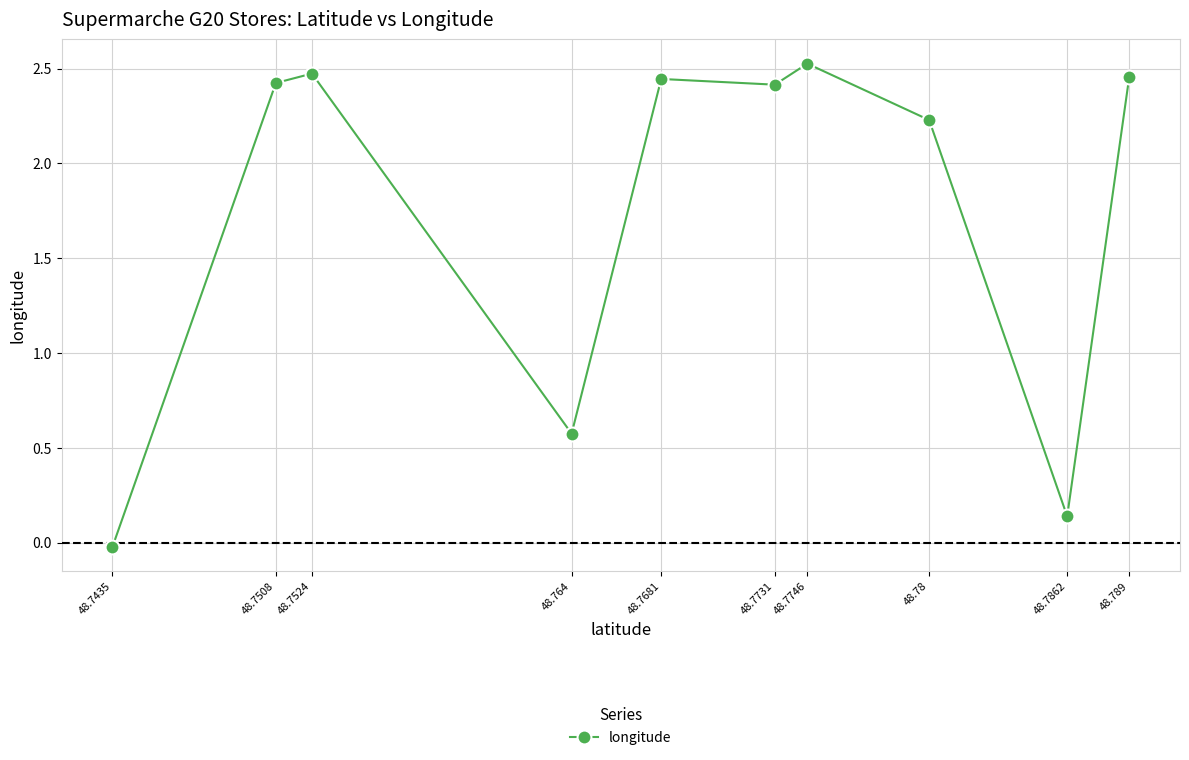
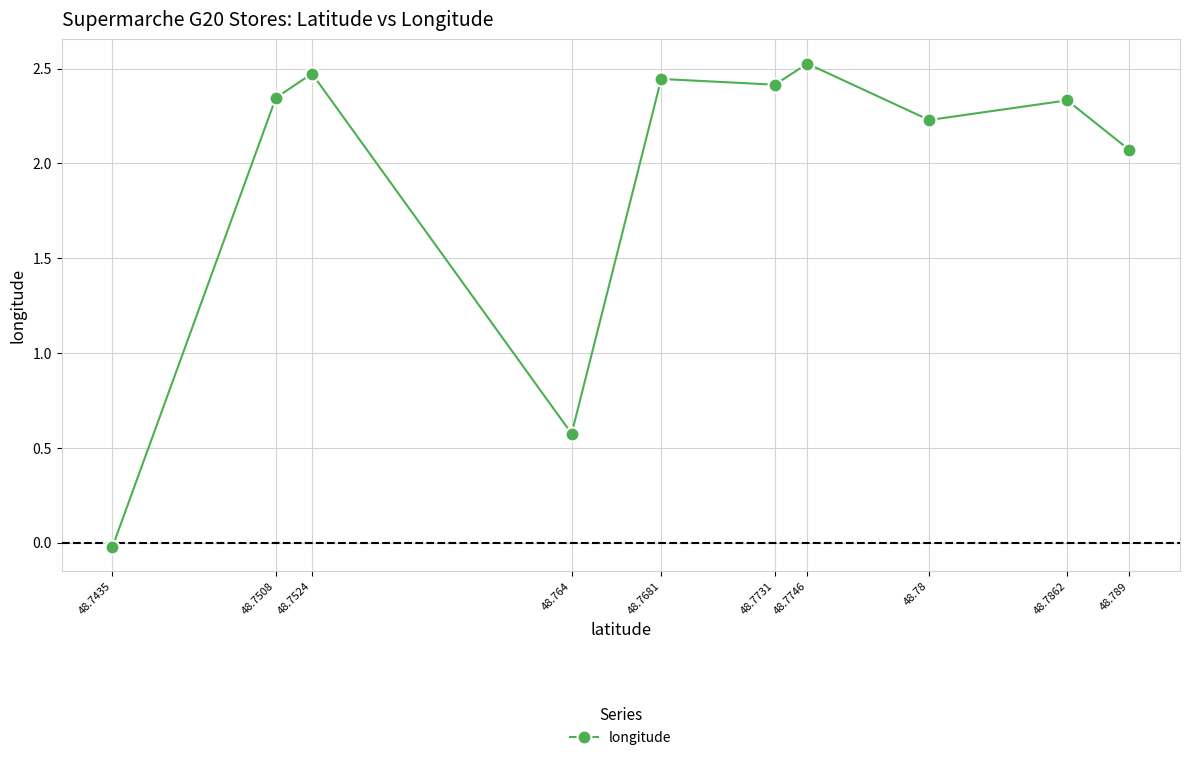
  {
    "48.7435": -0.02,
-   "48.7508": 2.42,
+   "48.7508": 2.35,
    "48.7524": 2.47,
    "48.764": 0.57,
    "48.7681": 2.45,
    "48.7731": 2.41,
    "48.7746": 2.53,
    "48.78": 2.23,
-   "48.7862": 0.14,
-   "48.789": 2.45
+   "48.7862": 2.33,
+   "48.789": 2.07
  }
